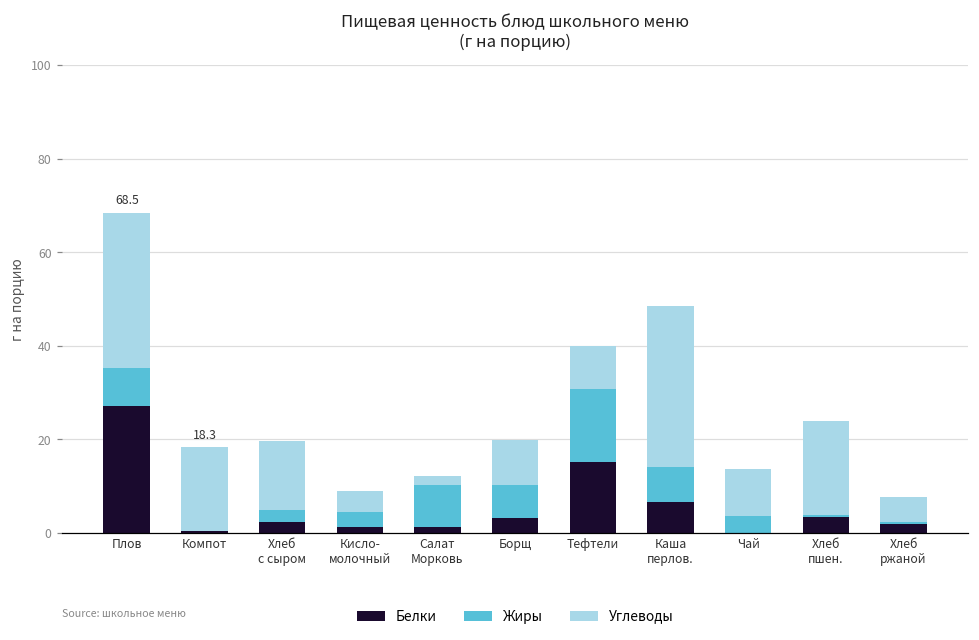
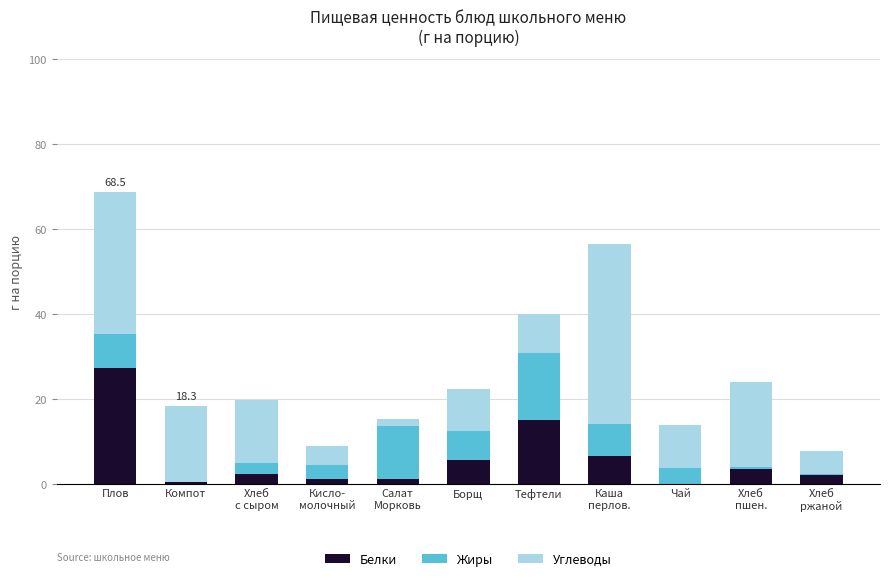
  {
    "Белки": {
      "Плов": 27,
      "Хлеб с сыром": 2,
      "Кисло- молочный": 1,
      "Салат Морковь": 1,
-     "Борщ": 3,
+     "Борщ": 6,
      "Тефтели": 15,
      "Каша перлов.": 7,
      "Чай": 0,
      "Хлеб пшен.": 3,
      "Хлеб ржаной": 2
    },
    "Жиры": {
      "Плов": 8,
      "Компот": 0,
      "Хлеб с сыром": 3,
      "Кисло- молочный": 3,
-     "Салат Морковь": 9,
+     "Салат Морковь": 12,
      "Борщ": 7,
      "Тефтели": 16,
      "Каша перлов.": 8,
      "Чай": 4
    },
    "Углеводы": {
      "Хлеб с сыром": 15,
      "Кисло- молочный": 5,
      "Салат Морковь": 2,
      "Борщ": 10,
      "Тефтели": 9,
-     "Каша перлов.": 35,
+     "Каша перлов.": 42,
      "Чай": 10,
      "Хлеб пшен.": 20,
      "Хлеб ржаной": 6
    }
  }
